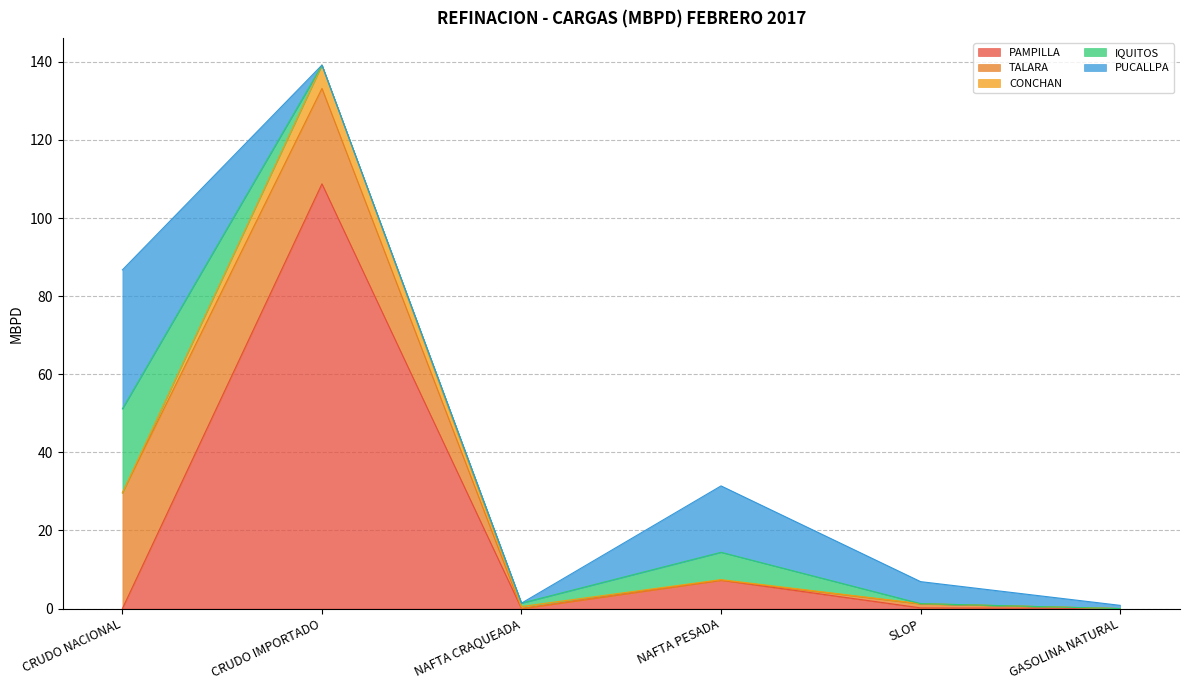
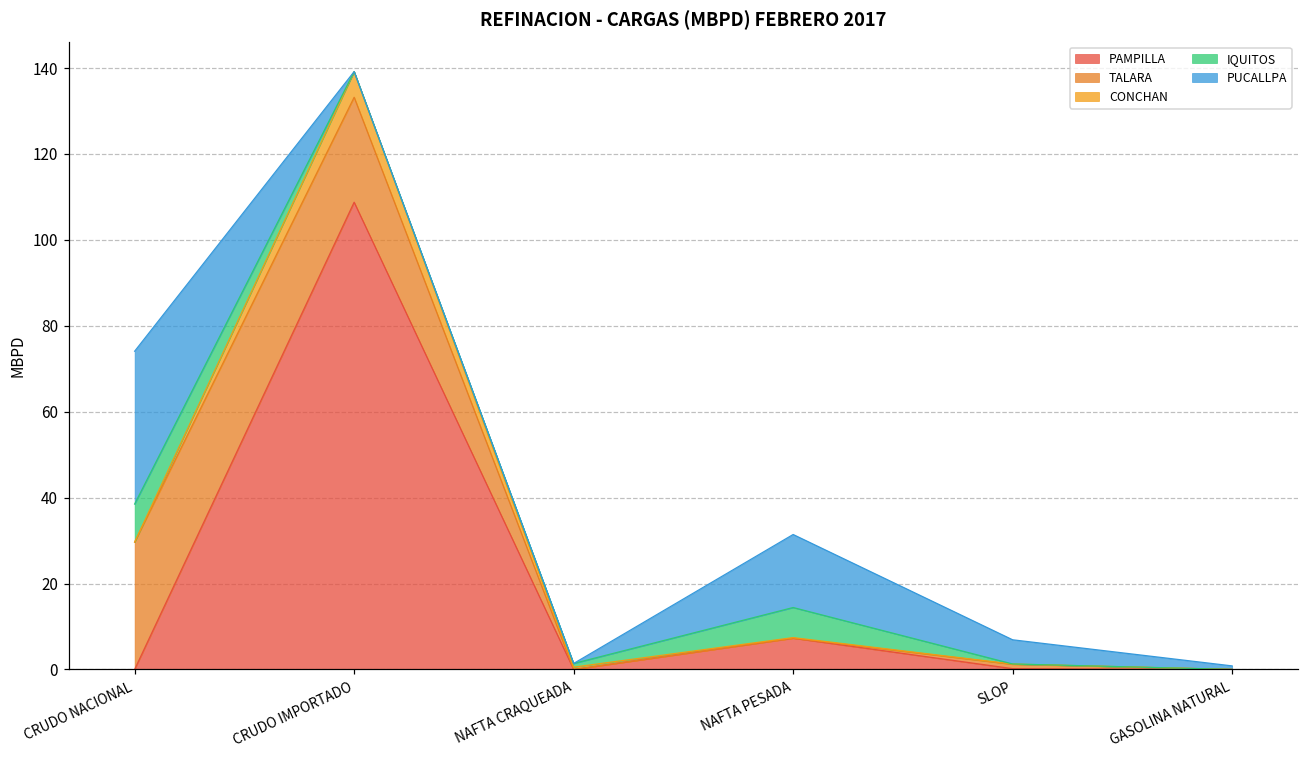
  {
    "IQUITOS": {
-     "CRUDO NACIONAL": 22,
+     "CRUDO NACIONAL": 9,
      "NAFTA PESADA": 7
    },
    "PUCALLPA": {
      "CRUDO NACIONAL": 36,
      "NAFTA PESADA": 17,
      "SLOP": 6,
      "GASOLINA NATURAL": 1
    }
  }
